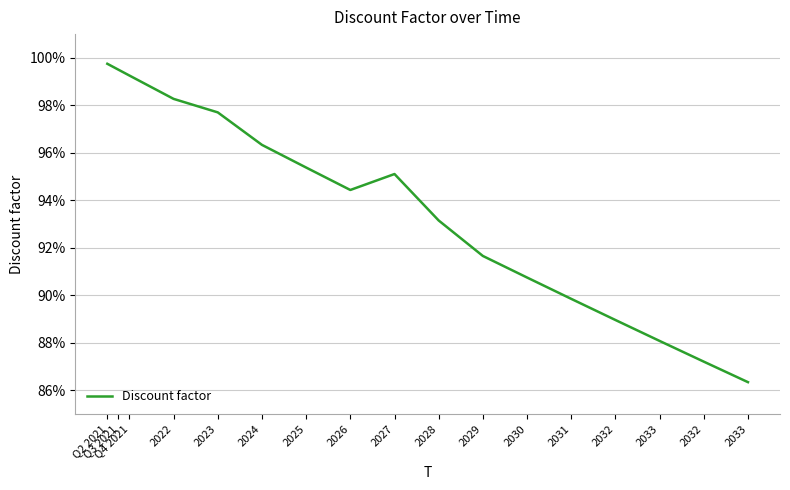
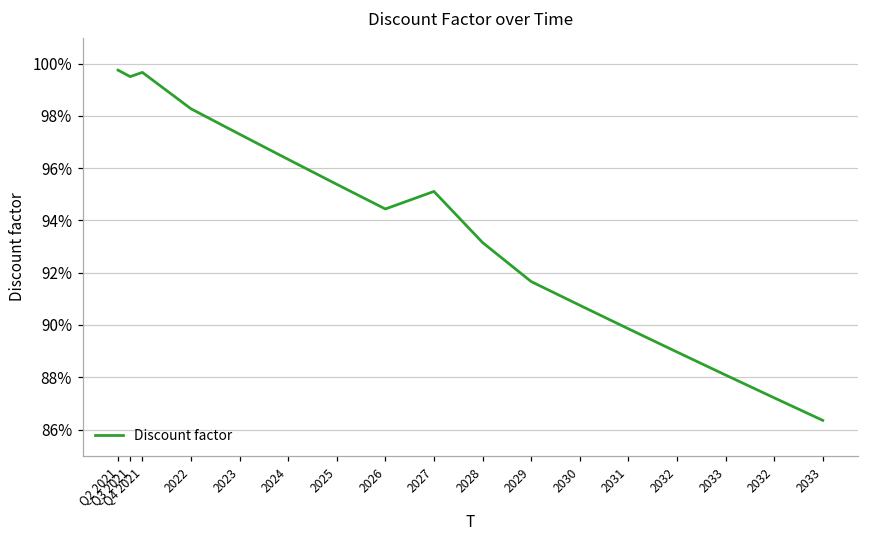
  {
    "Q2 2021": "99.8%",
    "Q3 2021": "99.5%",
-   "Q4 2021": "99.3%",
+   "Q4 2021": "99.7%",
    "2022": "98.3%",
-   "2023": "97.7%",
+   "2023": "97.3%",
    "2024": "96.3%",
    "2025": "95.4%",
    "2026": "94.4%",
    "2027": "95.1%",
    "2028": "93.2%",
    "2029": "91.7%",
    "2030": "90.8%",
    "2031": "89.9%"
  }
